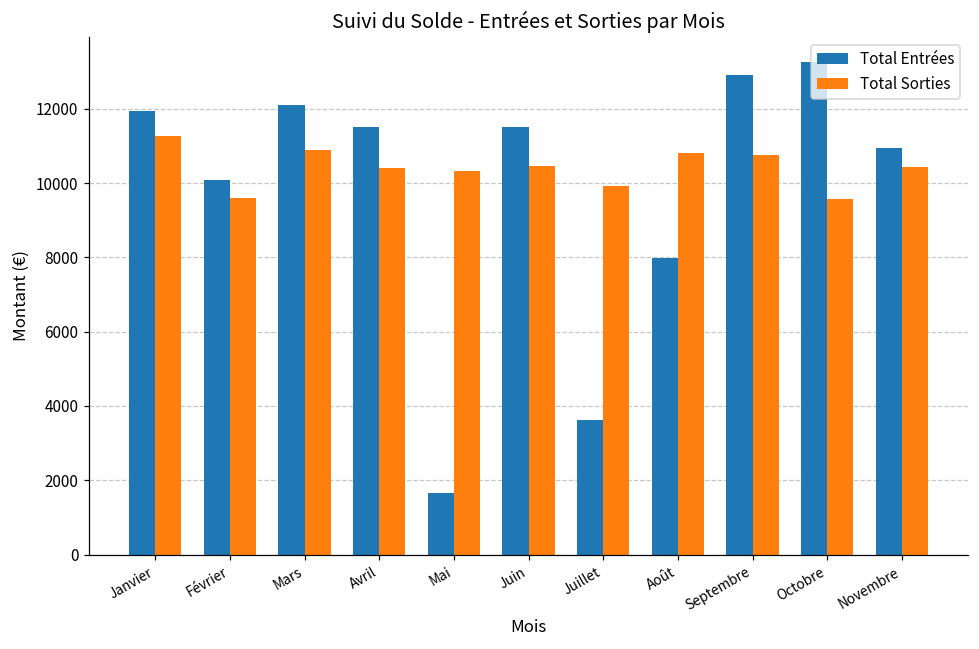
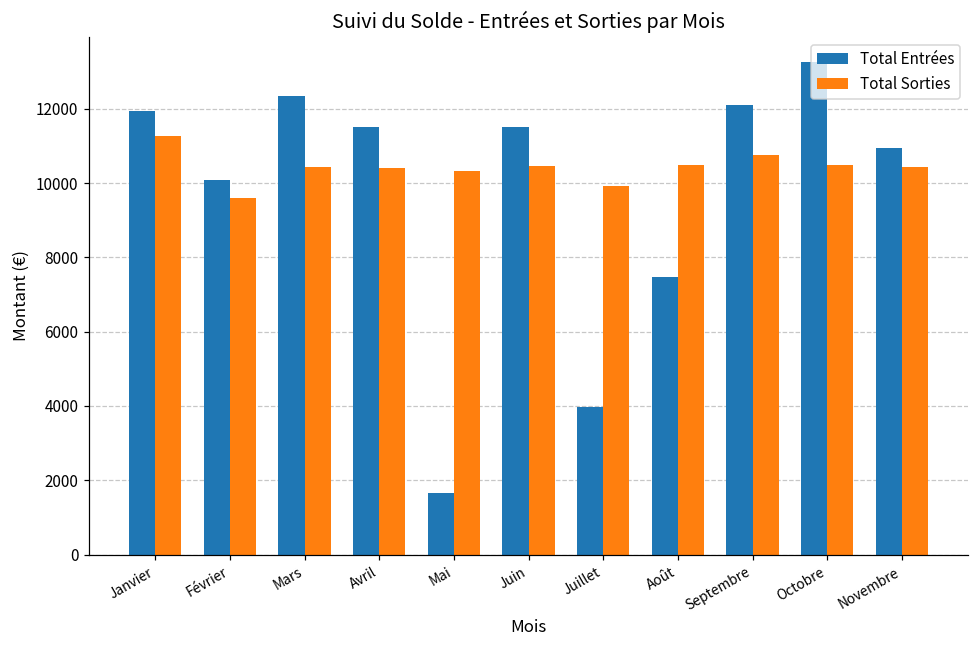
  {
    "Total Entrées": {
      "Janvier": 11900,
      "Février": 10100,
-     "Mars": 12100,
+     "Mars": 12300,
      "Avril": 11500,
      "Mai": 1700,
      "Juin": 11500,
-     "Juillet": 3600,
-     "Août": 8000,
-     "Septembre": 12900,
+     "Juillet": 4000,
+     "Août": 7500,
+     "Septembre": 12100,
      "Novembre": 10900
    },
    "Total Sorties": {
      "Janvier": 11300,
      "Février": 9600,
-     "Mars": 10900,
+     "Mars": 10400,
      "Avril": 10400,
      "Mai": 10300,
      "Juin": 10400,
      "Juillet": 9900,
-     "Août": 10800,
+     "Août": 10500,
      "Septembre": 10700,
-     "Octobre": 9600,
+     "Octobre": 10500,
      "Novembre": 10400
    }
  }
